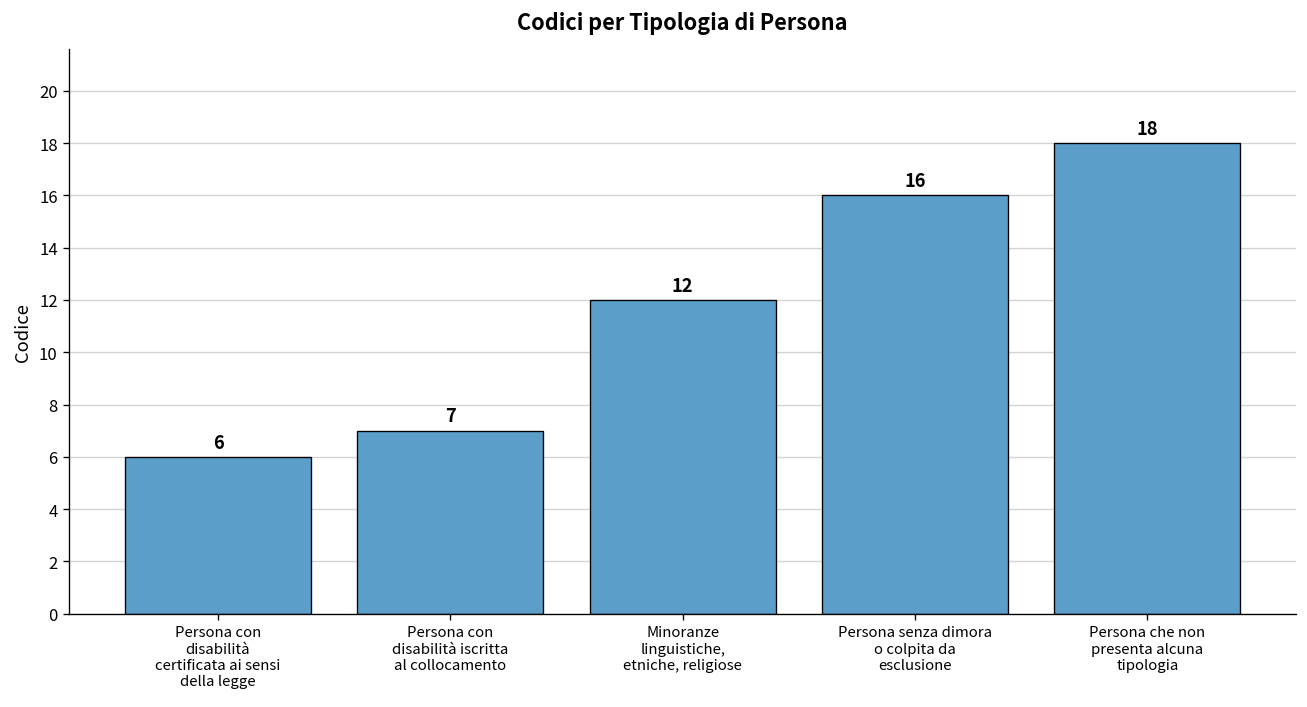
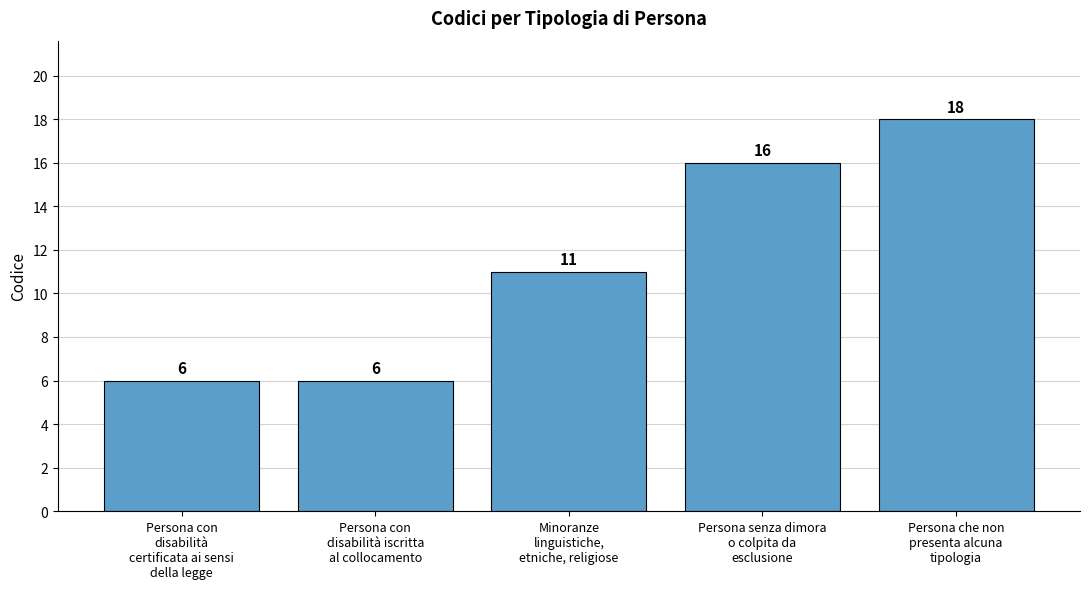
  {
    "Persona con disabilità certificata ai sensi della legge": 6,
-   "Persona con disabilità iscritta al collocamento": 7,
-   "Minoranze linguistiche, etniche, religiose": 12,
+   "Persona con disabilità iscritta al collocamento": 6,
+   "Minoranze linguistiche, etniche, religiose": 11,
    "Persona senza dimora o colpita da esclusione": 16,
    "Persona che non presenta alcuna tipologia": 18
  }
